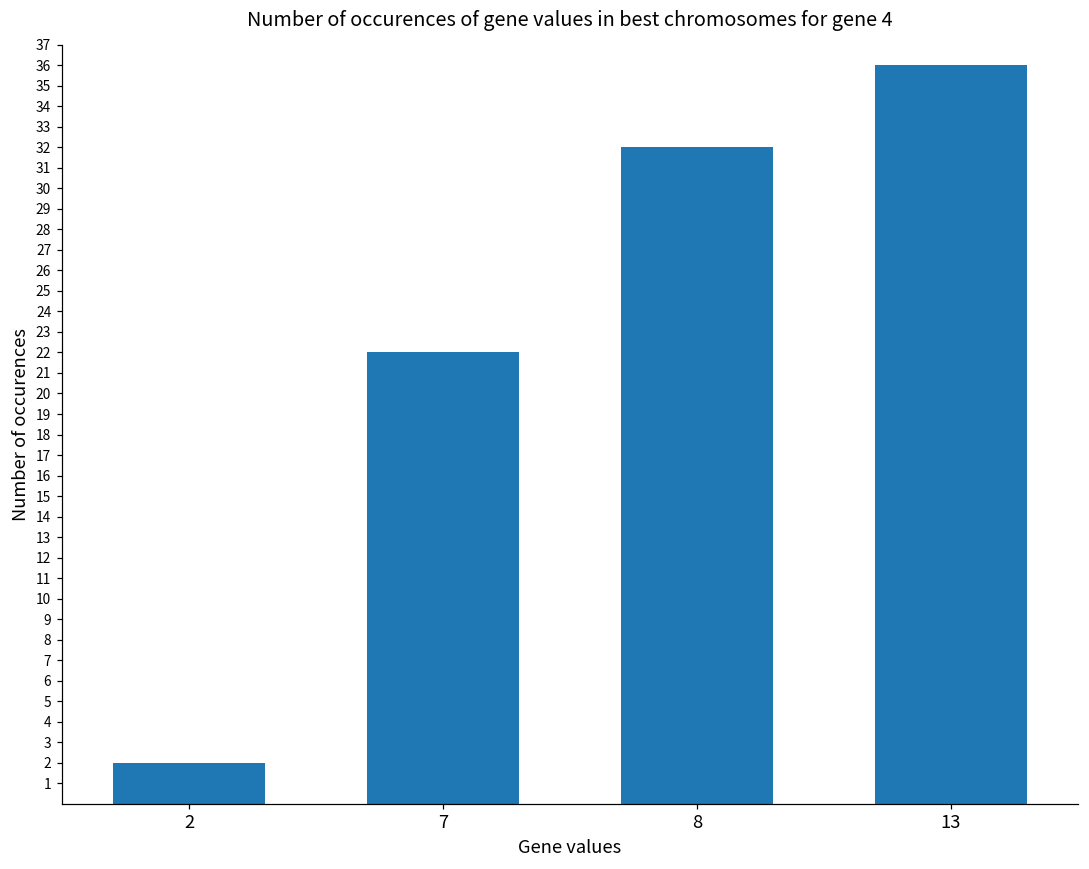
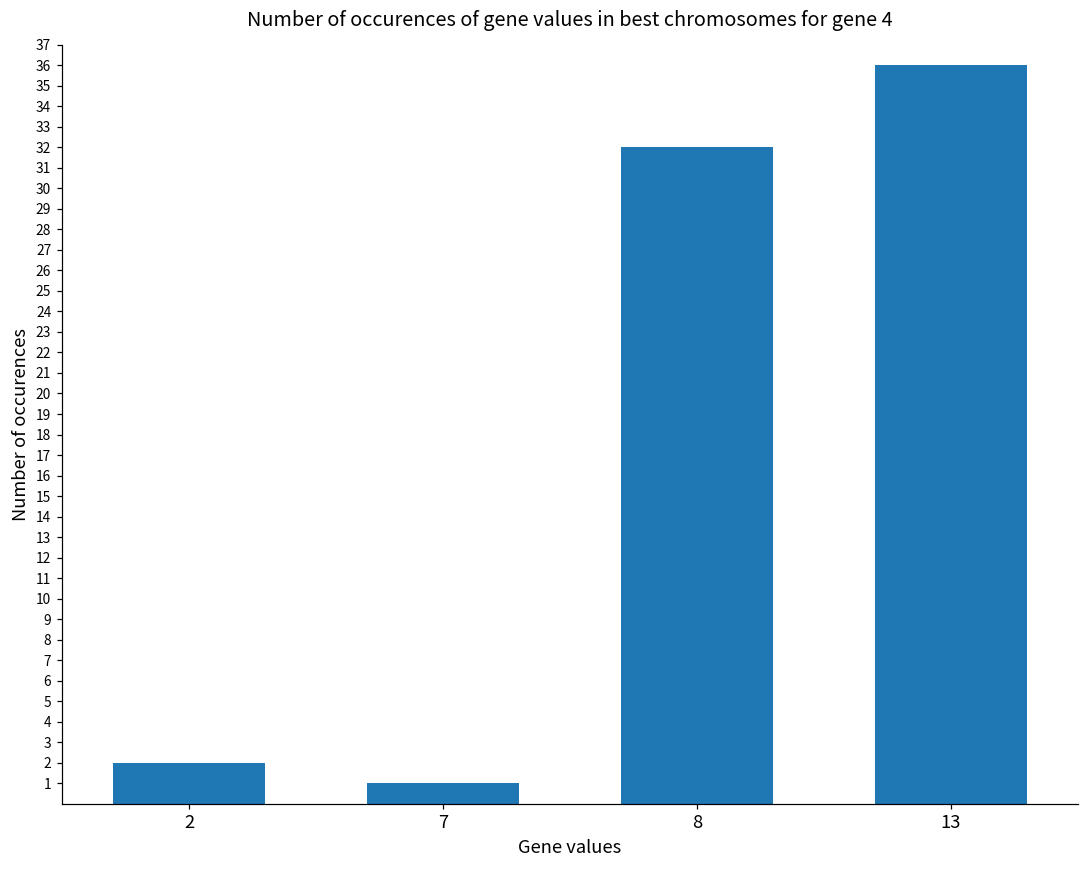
  {
    "2": 2,
-   "7": 22,
+   "7": 1,
    "8": 32,
    "13": 36
  }
